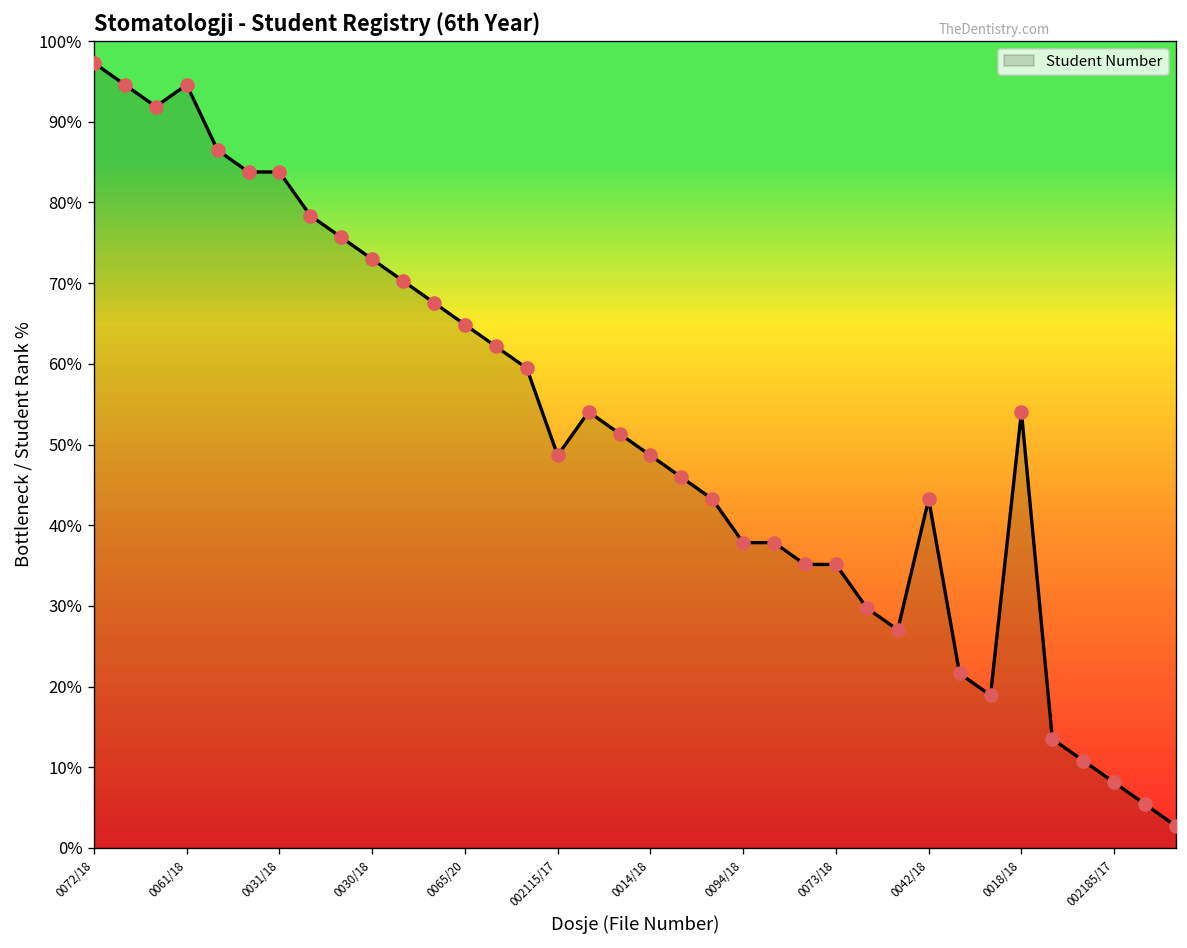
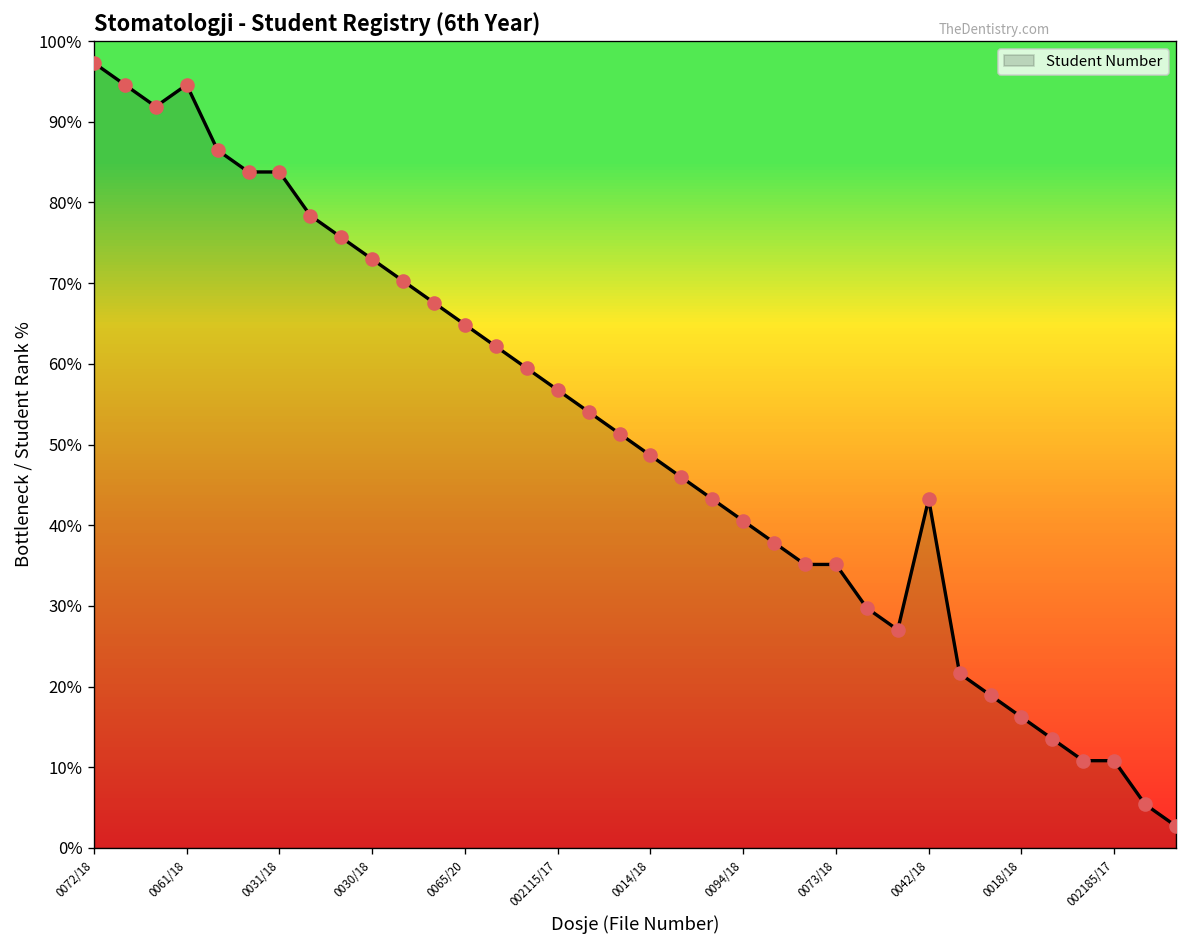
  {
    "0072/18": "97%",
    "0061/18": "95%",
    "0031/18": "84%",
    "0030/18": "73%",
    "0065/20": "65%",
-   "002115/17": "49%",
+   "002115/17": "57%",
    "0014/18": "49%",
-   "0094/18": "38%",
+   "0094/18": "41%",
    "0073/18": "35%",
    "0042/18": "43%",
-   "0018/18": "54%",
-   "002185/17": "8%"
+   "0018/18": "16%",
+   "002185/17": "11%"
  }
